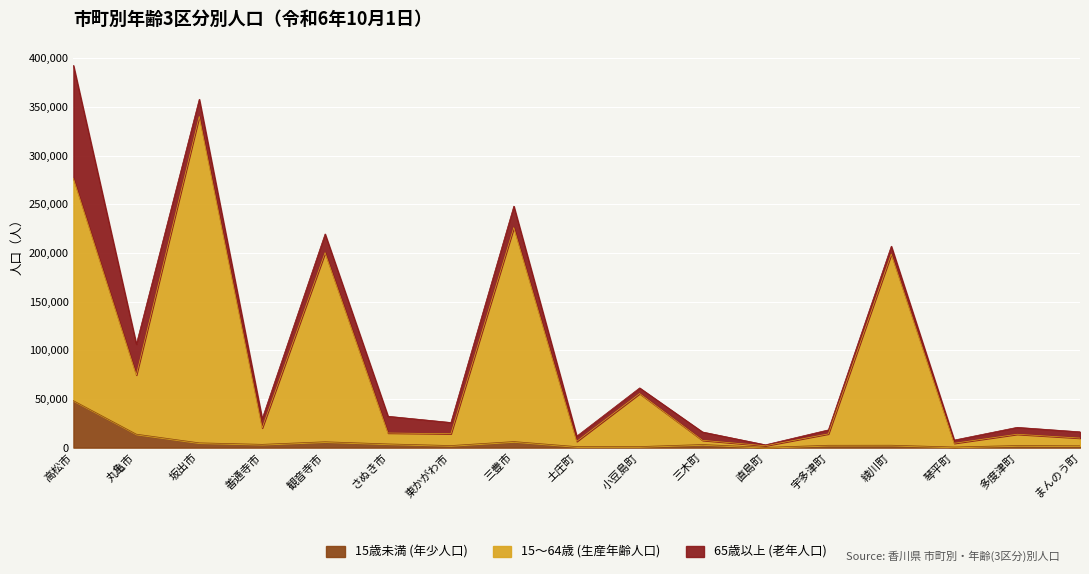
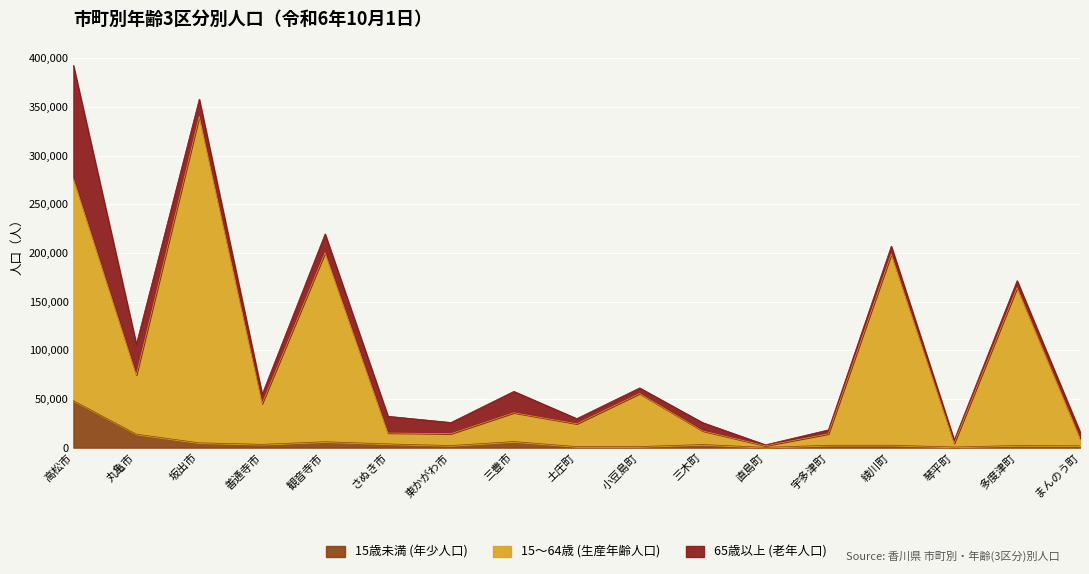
  {
    "15～64歳 (生産年齢人口)": {
      "高松市": "230,000",
      "丸亀市": "60,000",
      "坂出市": "340,000",
-     "善通寺市": "20,000",
+     "善通寺市": "40,000",
      "観音寺市": "190,000",
      "さぬき市": "10,000",
      "東かがわ市": "10,000",
-     "三豊市": "220,000",
-     "土庄町": "10,000",
+     "三豊市": "30,000",
+     "土庄町": "20,000",
      "小豆島町": "50,000",
-     "三木町": "0",
+     "三木町": "10,000",
      "宇多津町": "10,000",
      "綾川町": "200,000",
      "琴平町": "0",
-     "多度津町": "10,000",
+     "多度津町": "160,000",
      "まんのう町": "10,000"
    }
  }
